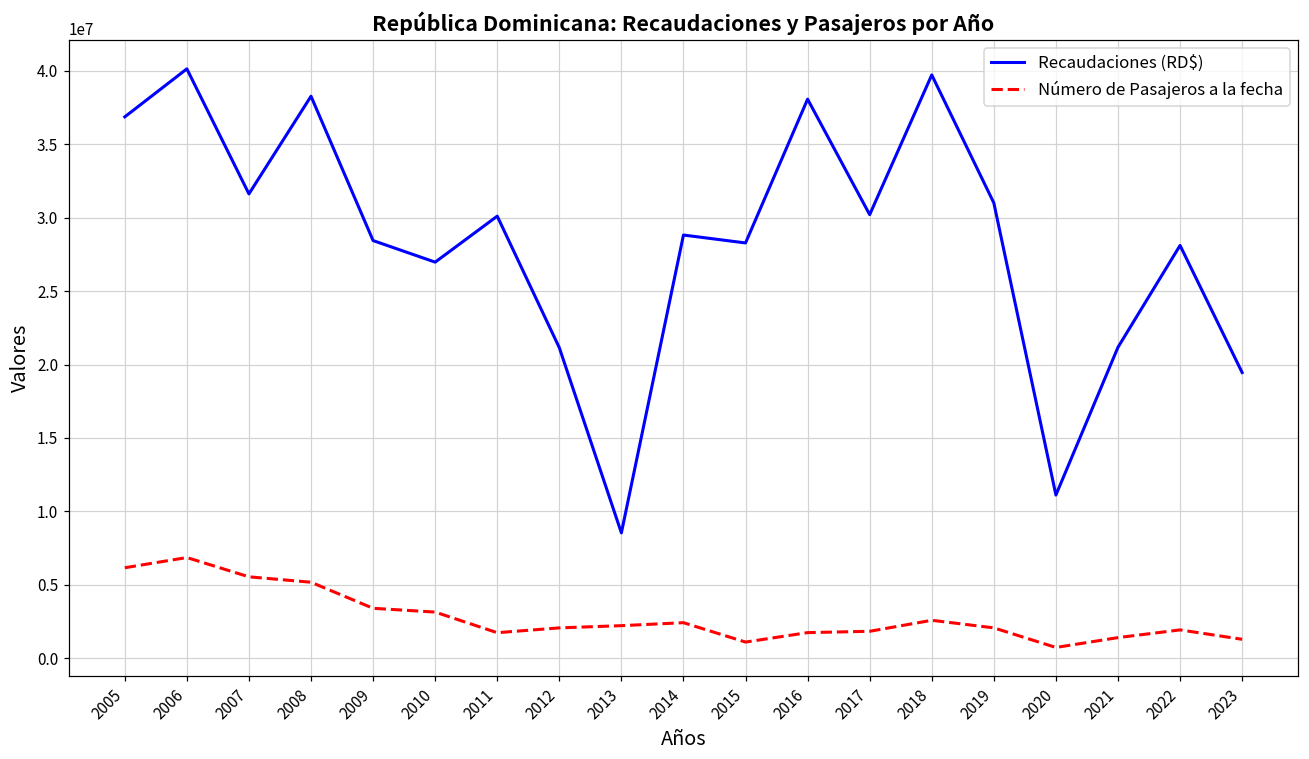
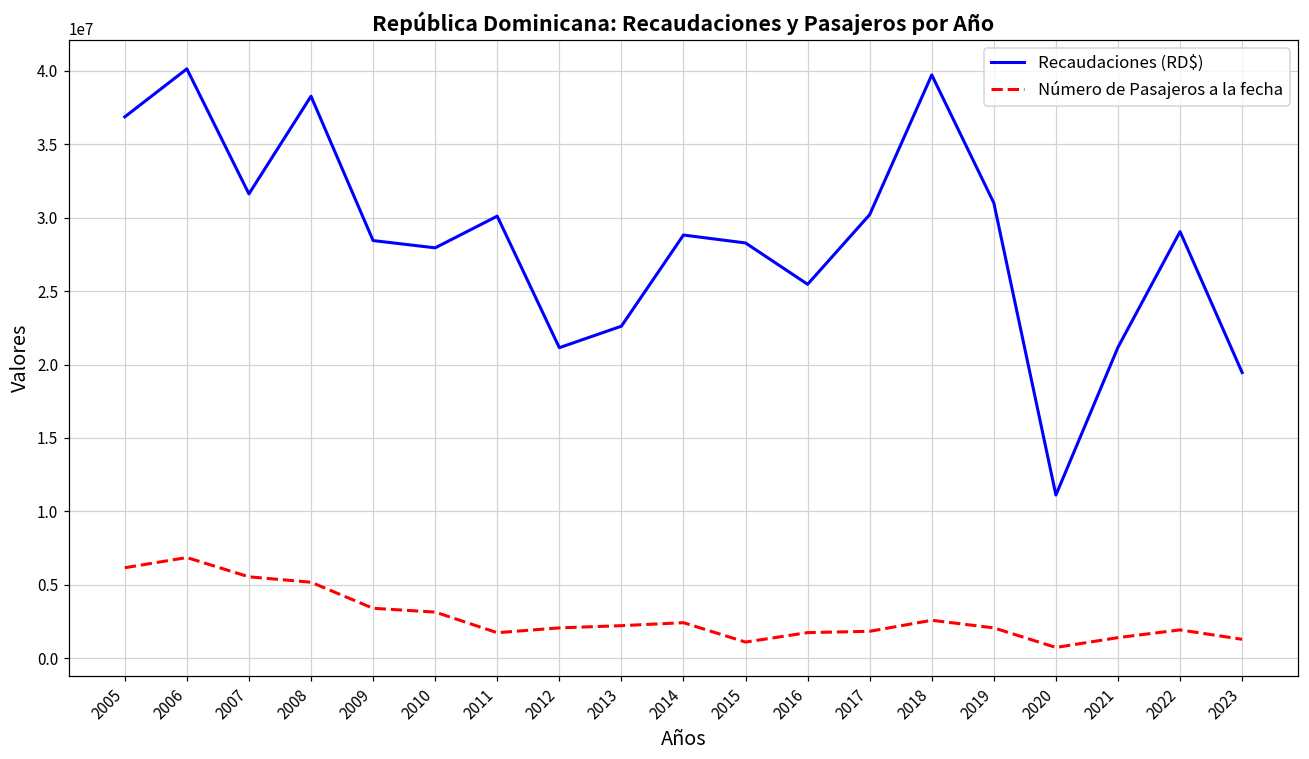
  {
    "Recaudaciones (RD$)": {
      "2005": 36900000,
      "2006": 40100000,
      "2007": 31600000,
      "2008": 38300000,
      "2009": 28400000,
-     "2010": 27000000,
+     "2010": 27900000,
      "2011": 30100000,
      "2012": 21100000,
-     "2013": 8500000,
+     "2013": 22600000,
      "2014": 28800000,
      "2015": 28300000,
-     "2016": 38100000,
+     "2016": 25500000,
      "2017": 30200000,
      "2018": 39700000,
      "2019": 31000000,
      "2020": 11100000,
      "2021": 21200000,
-     "2022": 28100000,
+     "2022": 29000000,
      "2023": 19500000
    },
    "Número de Pasajeros a la fecha": {
      "2005": 6200000,
      "2006": 6900000,
      "2007": 5500000,
      "2008": 5200000,
      "2009": 3400000,
      "2010": 3100000,
      "2011": 1700000,
      "2012": 2100000,
      "2013": 2200000,
      "2014": 2400000,
      "2015": 1100000,
      "2016": 1800000,
      "2017": 1800000,
      "2018": 2600000,
      "2019": 2100000,
      "2020": 700000,
      "2021": 1400000,
      "2022": 1900000,
      "2023": 1300000
    }
  }
